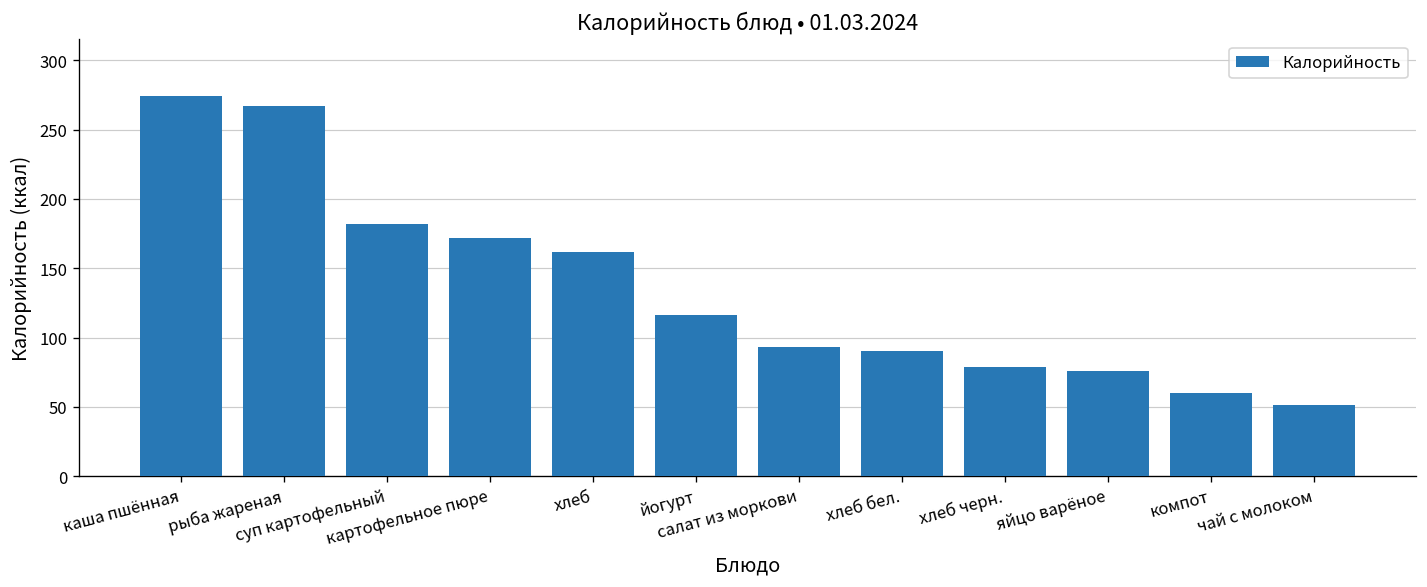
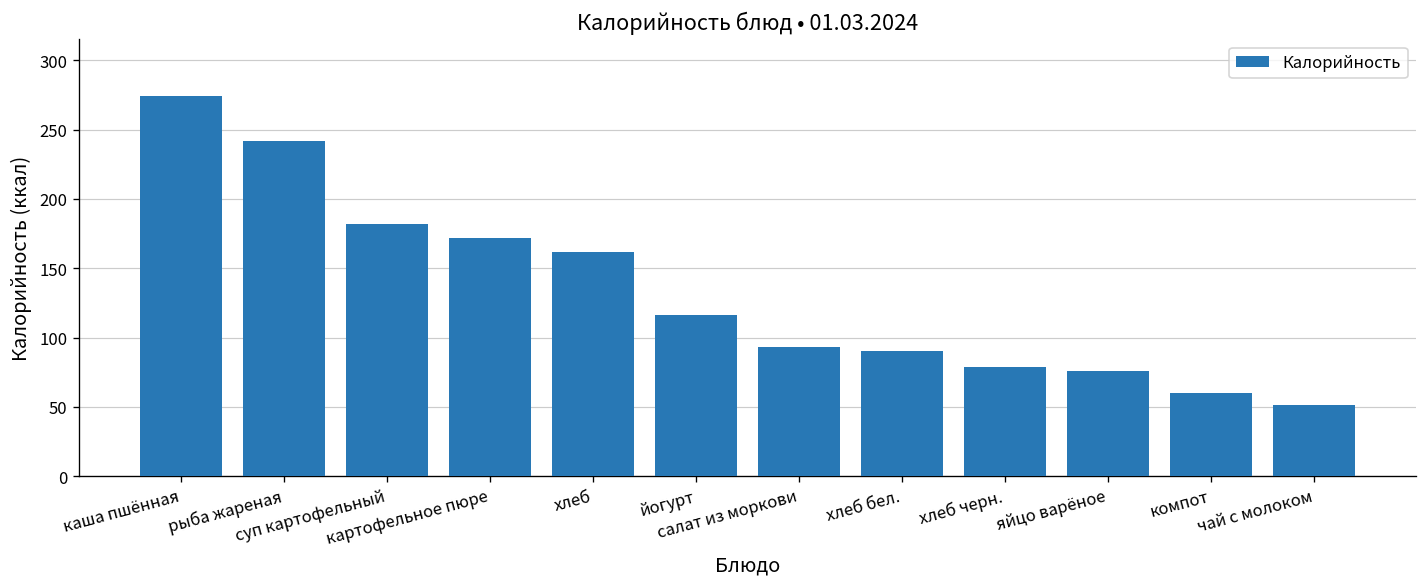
  {
    "каша пшённая": 274,
-   "рыба жареная": 267,
+   "рыба жареная": 242,
    "суп картофельный": 182,
    "картофельное пюре": 172,
    "хлеб": 162,
    "йогурт": 116,
    "салат из моркови": 93,
    "хлеб бел.": 90,
    "хлеб черн.": 79,
    "яйцо варёное": 76,
    "компот": 60,
    "чай с молоком": 51
  }
